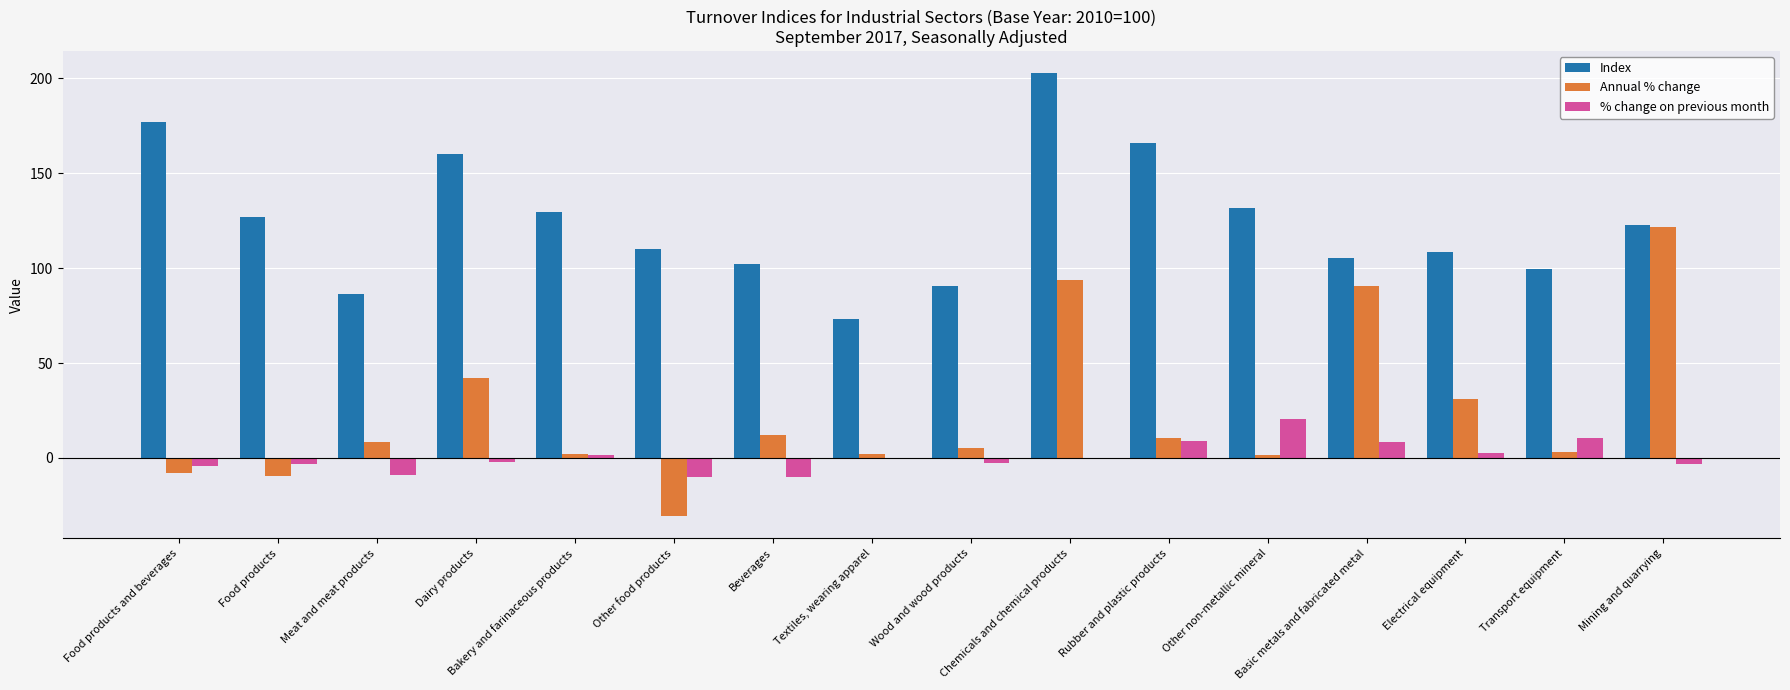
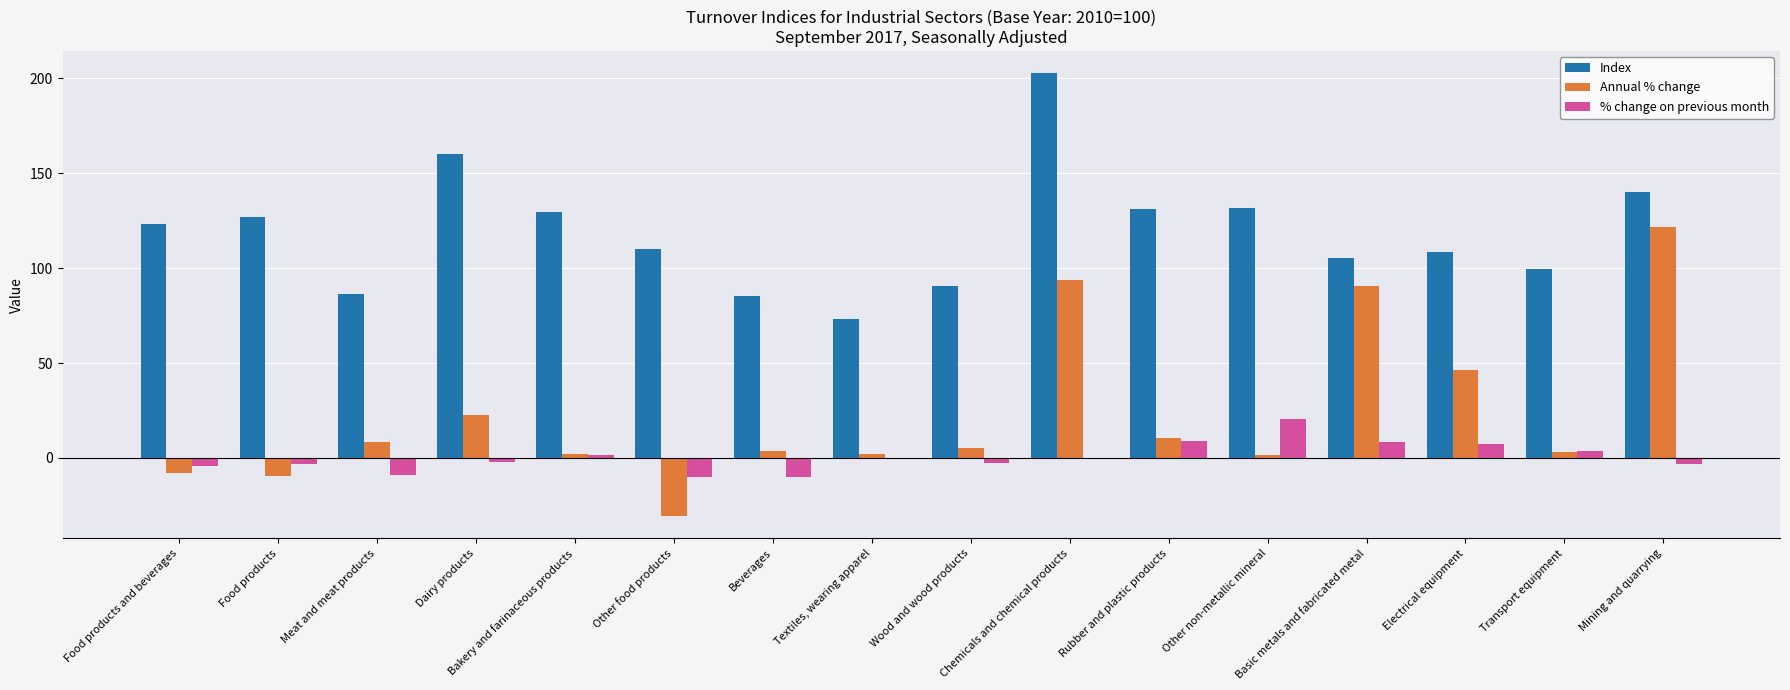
  {
    "Index": {
-     "Food products and beverages": 177,
+     "Food products and beverages": 123,
      "Food products": 127,
      "Meat and meat products": 86,
      "Dairy products": 160,
      "Bakery and farinaceous products": 129,
      "Other food products": 110,
-     "Beverages": 102,
+     "Beverages": 85,
      "Textiles, wearing apparel": 73,
      "Wood and wood products": 91,
      "Chemicals and chemical products": 203,
-     "Rubber and plastic products": 166,
+     "Rubber and plastic products": 131,
      "Other non-metallic mineral": 132,
      "Basic metals and fabricated metal": 105,
      "Electrical equipment": 108,
      "Transport equipment": 99,
-     "Mining and quarrying": 122
+     "Mining and quarrying": 140
    },
    "Annual % change": {
      "Food products and beverages": -8,
      "Food products": -9,
      "Meat and meat products": 8,
-     "Dairy products": 42,
+     "Dairy products": 23,
      "Bakery and farinaceous products": 2,
      "Other food products": -31,
-     "Beverages": 12,
+     "Beverages": 4,
      "Textiles, wearing apparel": 2,
      "Wood and wood products": 5,
      "Chemicals and chemical products": 94,
      "Rubber and plastic products": 11,
      "Other non-metallic mineral": 1,
      "Basic metals and fabricated metal": 90,
-     "Electrical equipment": 31,
+     "Electrical equipment": 47,
      "Transport equipment": 3,
      "Mining and quarrying": 121
    },
    "% change on previous month": {
      "Food products and beverages": -4,
      "Food products": -3,
      "Meat and meat products": -9,
      "Dairy products": -2,
      "Bakery and farinaceous products": 1,
      "Other food products": -10,
      "Beverages": -10,
      "Wood and wood products": -2,
      "Rubber and plastic products": 9,
      "Other non-metallic mineral": 21,
      "Basic metals and fabricated metal": 8,
-     "Electrical equipment": 2,
-     "Transport equipment": 10,
+     "Electrical equipment": 7,
+     "Transport equipment": 4,
      "Mining and quarrying": -3
    }
  }
